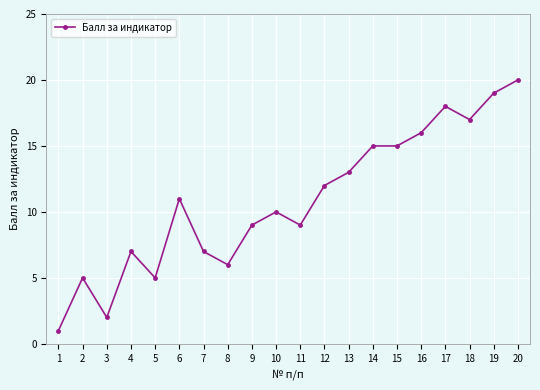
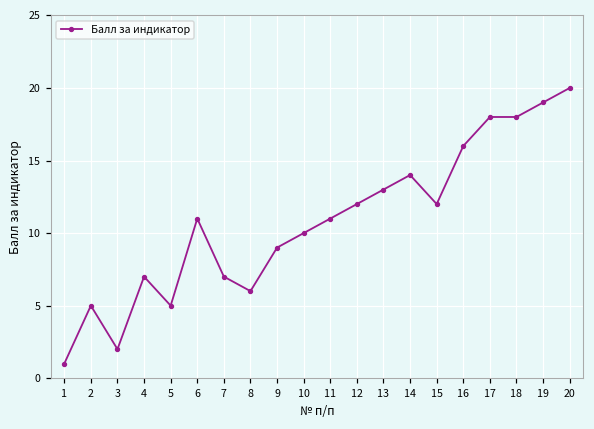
  {
    "1": 1,
    "2": 5,
    "3": 2,
    "4": 7,
    "5": 5,
    "6": 11,
    "7": 7,
    "8": 6,
    "9": 9,
    "10": 10,
-   "11": 9,
+   "11": 11,
    "12": 12,
    "13": 13,
-   "14": 15,
-   "15": 15,
+   "14": 14,
+   "15": 12,
    "16": 16,
    "17": 18,
-   "18": 17,
+   "18": 18,
    "19": 19,
    "20": 20
  }
